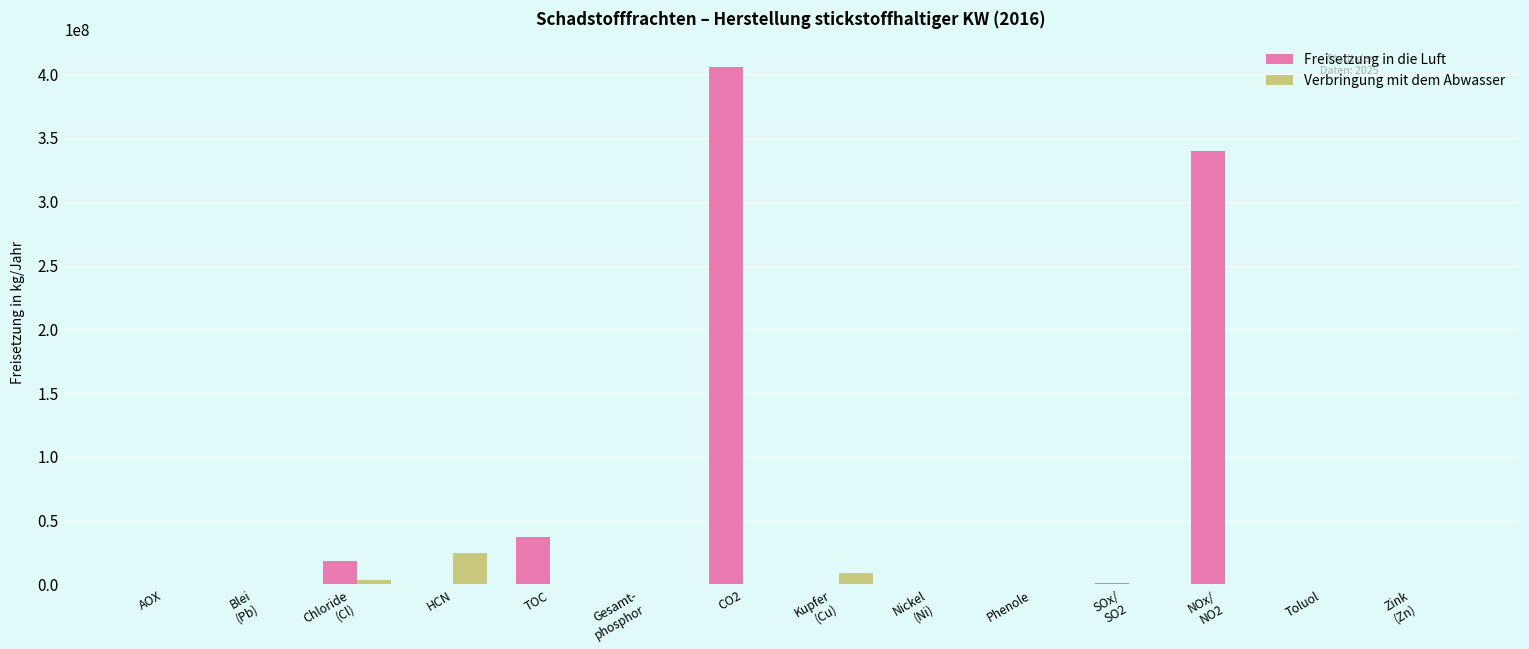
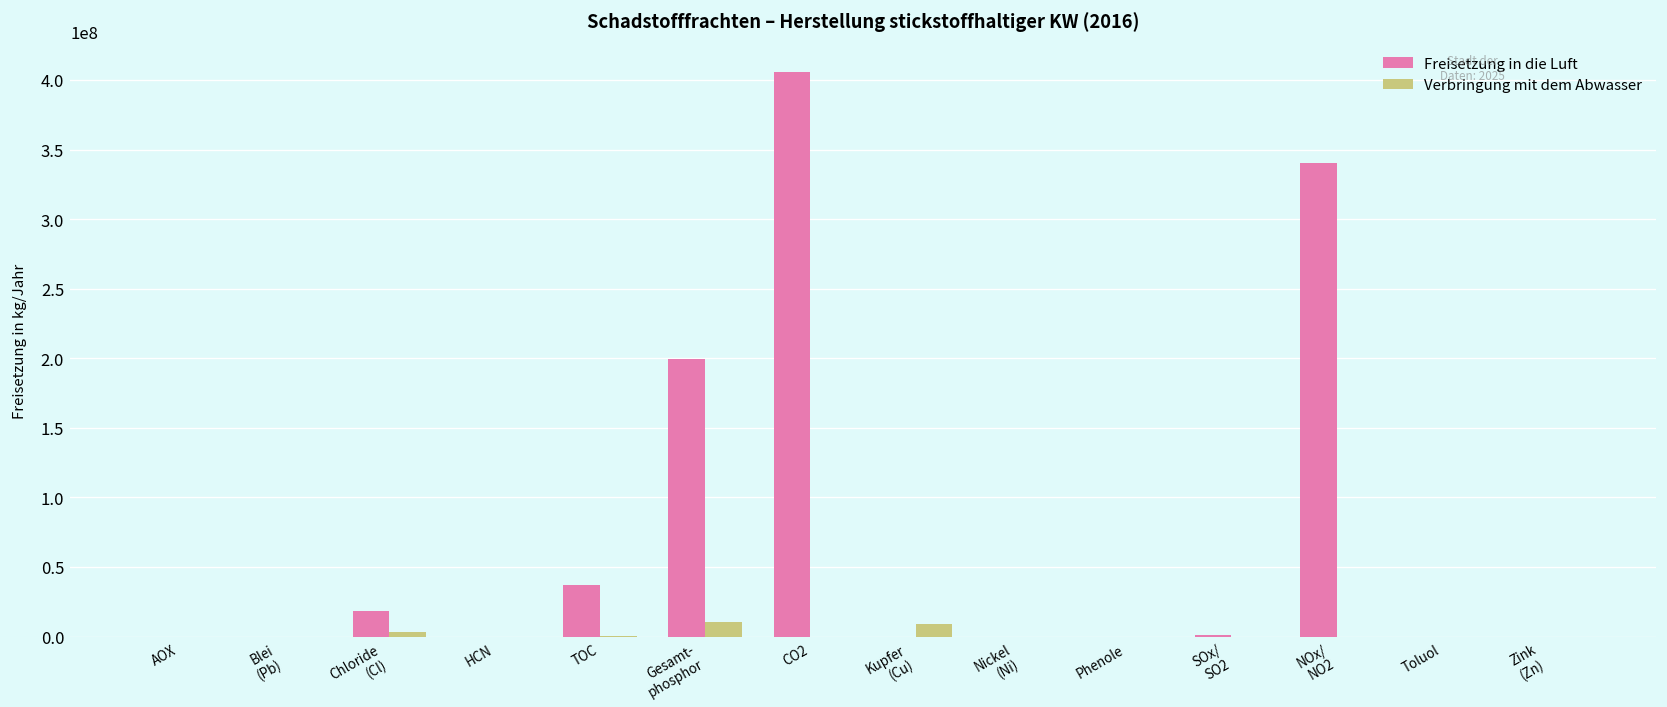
  {
    "Freisetzung in die Luft": {
      "AOX": 0,
      "Blei (Pb)": 0,
      "Chloride (Cl)": 18000000,
      "TOC": 37000000,
-     "Gesamt- phosphor": 0,
+     "Gesamt- phosphor": 200000000,
      "CO2": 406000000,
      "Kupfer (Cu)": 0,
      "Nickel (Ni)": 0,
      "Phenole": 0,
      "NOx/ NO2": 340000000,
      "Toluol": 0,
      "Zink (Zn)": 0
    },
    "Verbringung mit dem Abwasser": {
      "Blei (Pb)": 0,
      "Chloride (Cl)": 3000000,
-     "HCN": 25000000,
-     "Gesamt- phosphor": 0,
+     "HCN": 0,
+     "Gesamt- phosphor": 10000000,
      "CO2": 0,
      "Kupfer (Cu)": 9000000,
      "Nickel (Ni)": 0,
      "SOx/ SO2": 0,
      "NOx/ NO2": 0
    }
  }
